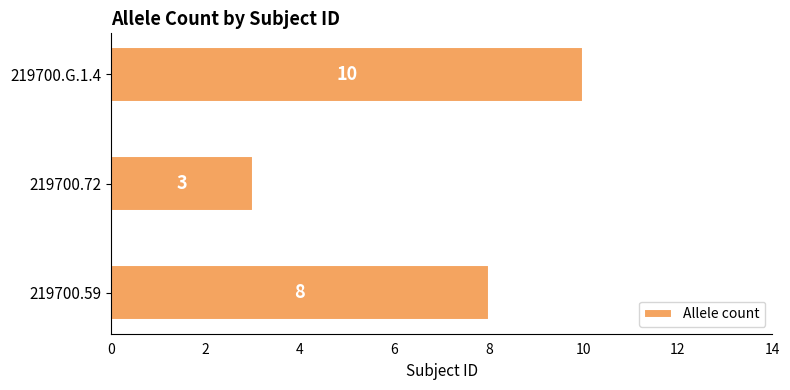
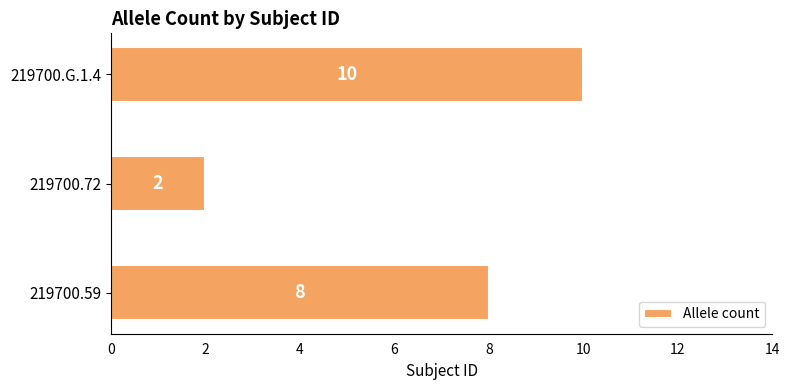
  {
    "219700.G.1.4": 10,
-   "219700.72": 3,
+   "219700.72": 2,
    "219700.59": 8
  }
